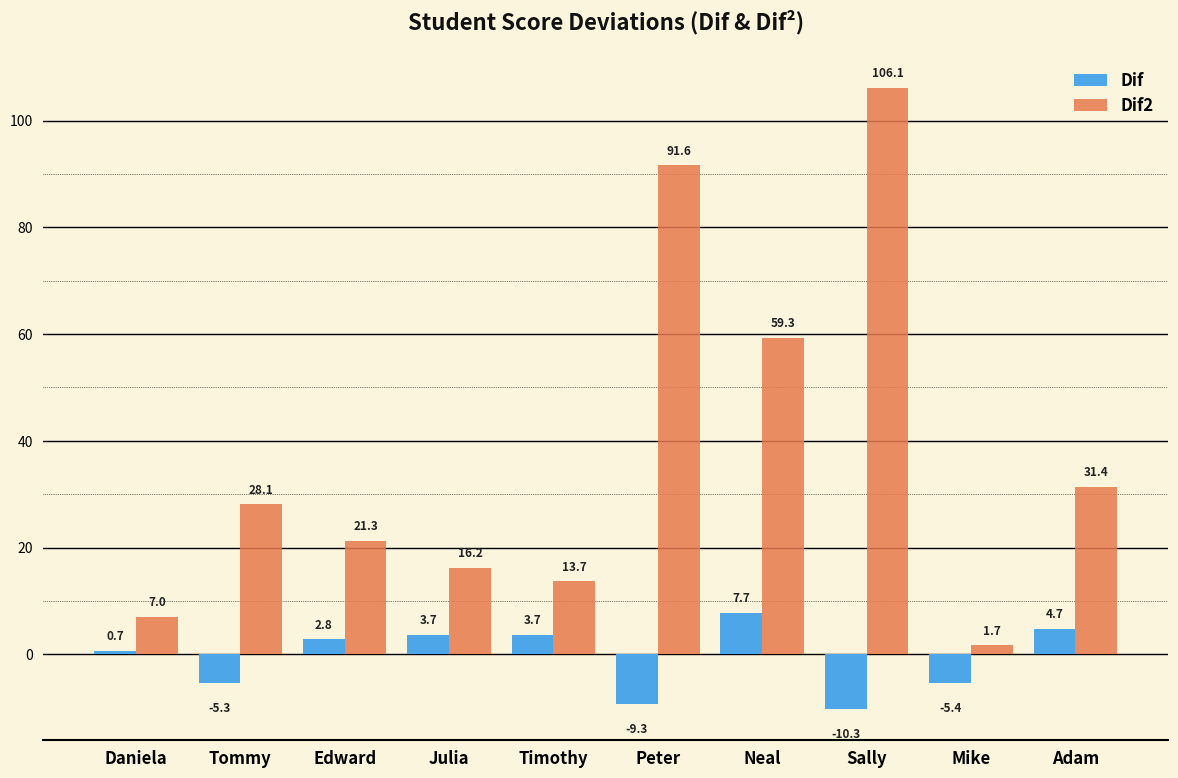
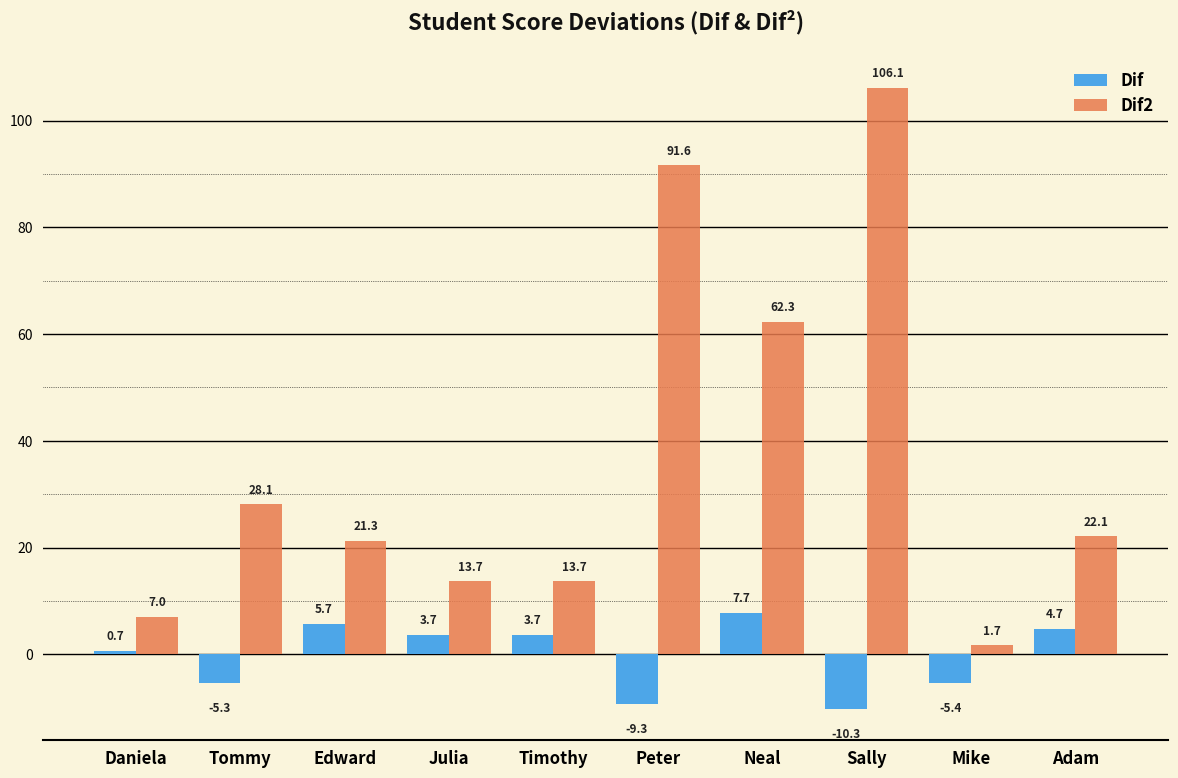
  {
    "Dif": {
      "Daniela": 0.7,
      "Tommy": -5.3,
-     "Edward": 2.8,
+     "Edward": 5.7,
      "Julia": 3.7,
      "Timothy": 3.7,
      "Peter": -9.3,
      "Neal": 7.7,
      "Sally": -10.3,
      "Mike": -5.4,
      "Adam": 4.7
    },
    "Dif2": {
      "Daniela": 7.0,
      "Tommy": 28.1,
      "Edward": 21.3,
-     "Julia": 16.2,
+     "Julia": 13.7,
      "Timothy": 13.7,
      "Peter": 91.6,
-     "Neal": 59.3,
+     "Neal": 62.3,
      "Sally": 106.1,
      "Mike": 1.7,
-     "Adam": 31.4
+     "Adam": 22.1
    }
  }
